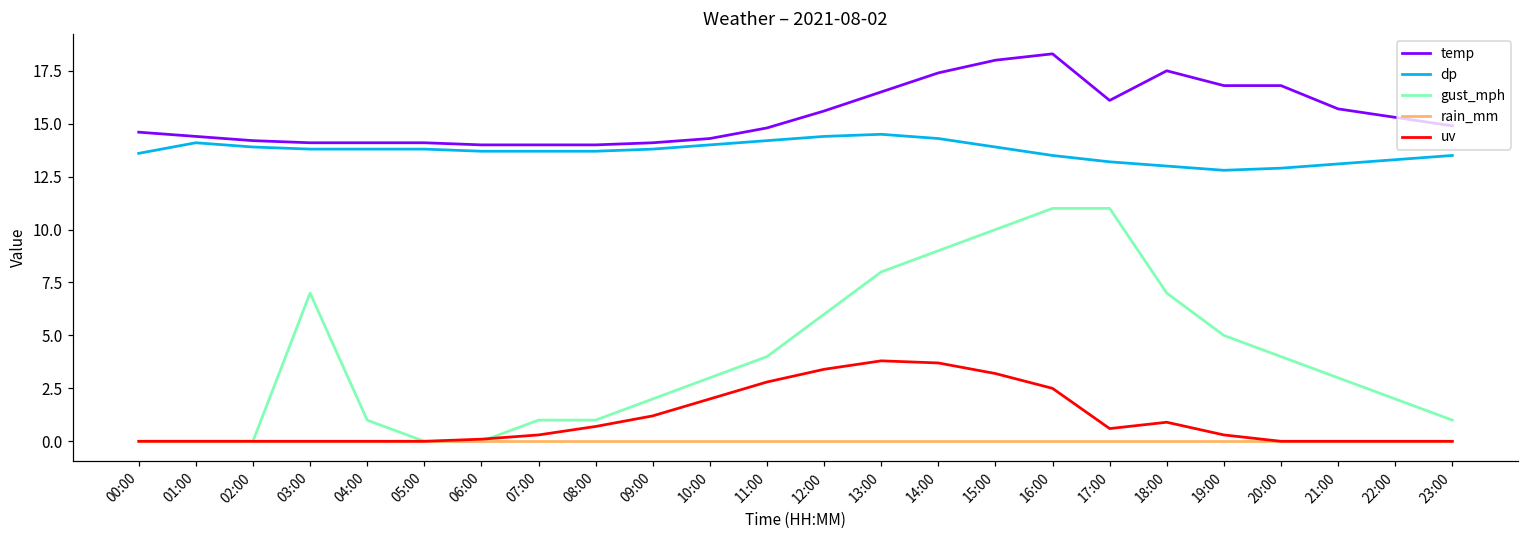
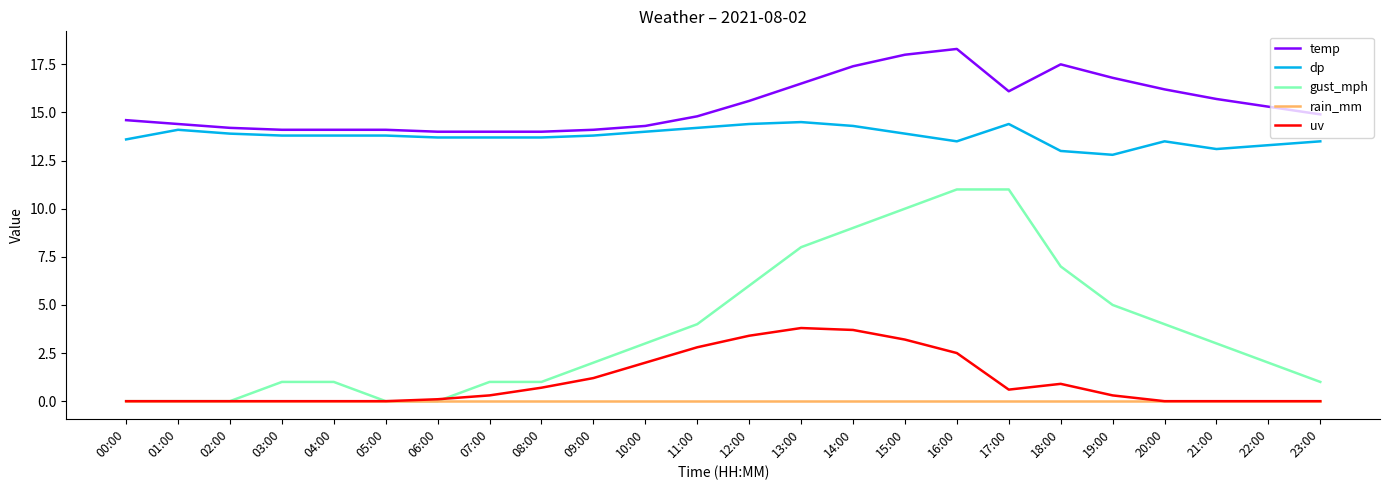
  {
    "temp": {
      "00:00": 14.6,
      "01:00": 14.4,
      "02:00": 14.2,
      "03:00": 14.1,
      "04:00": 14.1,
      "05:00": 14.1,
      "06:00": 14.0,
      "07:00": 14.0,
      "08:00": 14.0,
      "09:00": 14.1,
      "10:00": 14.3,
      "11:00": 14.8,
      "12:00": 15.6,
      "13:00": 16.5,
      "14:00": 17.4,
      "15:00": 18.0,
      "16:00": 18.3,
      "17:00": 16.1,
      "18:00": 17.5,
      "19:00": 16.8,
-     "20:00": 16.8,
+     "20:00": 16.2,
      "21:00": 15.7,
      "22:00": 15.3
    },
    "dp": {
      "00:00": 13.6,
      "01:00": 14.1,
      "02:00": 13.9,
      "03:00": 13.8,
      "04:00": 13.8,
      "05:00": 13.8,
      "06:00": 13.7,
      "07:00": 13.7,
      "08:00": 13.7,
      "09:00": 13.8,
      "10:00": 14.0,
      "11:00": 14.2,
      "12:00": 14.4,
      "13:00": 14.5,
      "14:00": 14.3,
      "15:00": 13.9,
      "16:00": 13.5,
-     "17:00": 13.2,
+     "17:00": 14.4,
      "18:00": 13.0,
      "19:00": 12.8,
-     "20:00": 12.9,
+     "20:00": 13.5,
      "21:00": 13.1,
      "22:00": 13.3,
      "23:00": 13.5
    },
    "gust_mph": {
-     "03:00": 7,
+     "03:00": 1,
      "04:00": 1,
      "07:00": 1,
      "08:00": 1,
      "09:00": 2,
      "10:00": 3,
      "11:00": 4,
      "12:00": 6,
      "13:00": 8,
      "14:00": 9,
      "15:00": 10,
      "16:00": 11,
      "17:00": 11,
      "18:00": 7,
      "19:00": 5,
      "20:00": 4,
      "21:00": 3,
      "22:00": 2,
      "23:00": 1
    },
    "rain_mm": {
      "07:00": 0.0,
      "08:00": 0.0,
      "09:00": 0.0,
      "10:00": 0.0,
      "11:00": 0.0,
      "12:00": 0.0,
      "13:00": 0.0,
      "14:00": 0.0,
      "15:00": 0.0,
      "16:00": 0.0,
      "17:00": 0.0,
      "18:00": 0.0,
      "19:00": 0.0
    },
    "uv": {
      "07:00": 0.3,
      "08:00": 0.7,
      "09:00": 1.2,
      "10:00": 2.0,
      "11:00": 2.8,
      "12:00": 3.4,
      "13:00": 3.8,
      "14:00": 3.7,
      "15:00": 3.2,
      "16:00": 2.5,
      "17:00": 0.6,
      "18:00": 0.9,
      "19:00": 0.3
    }
  }
